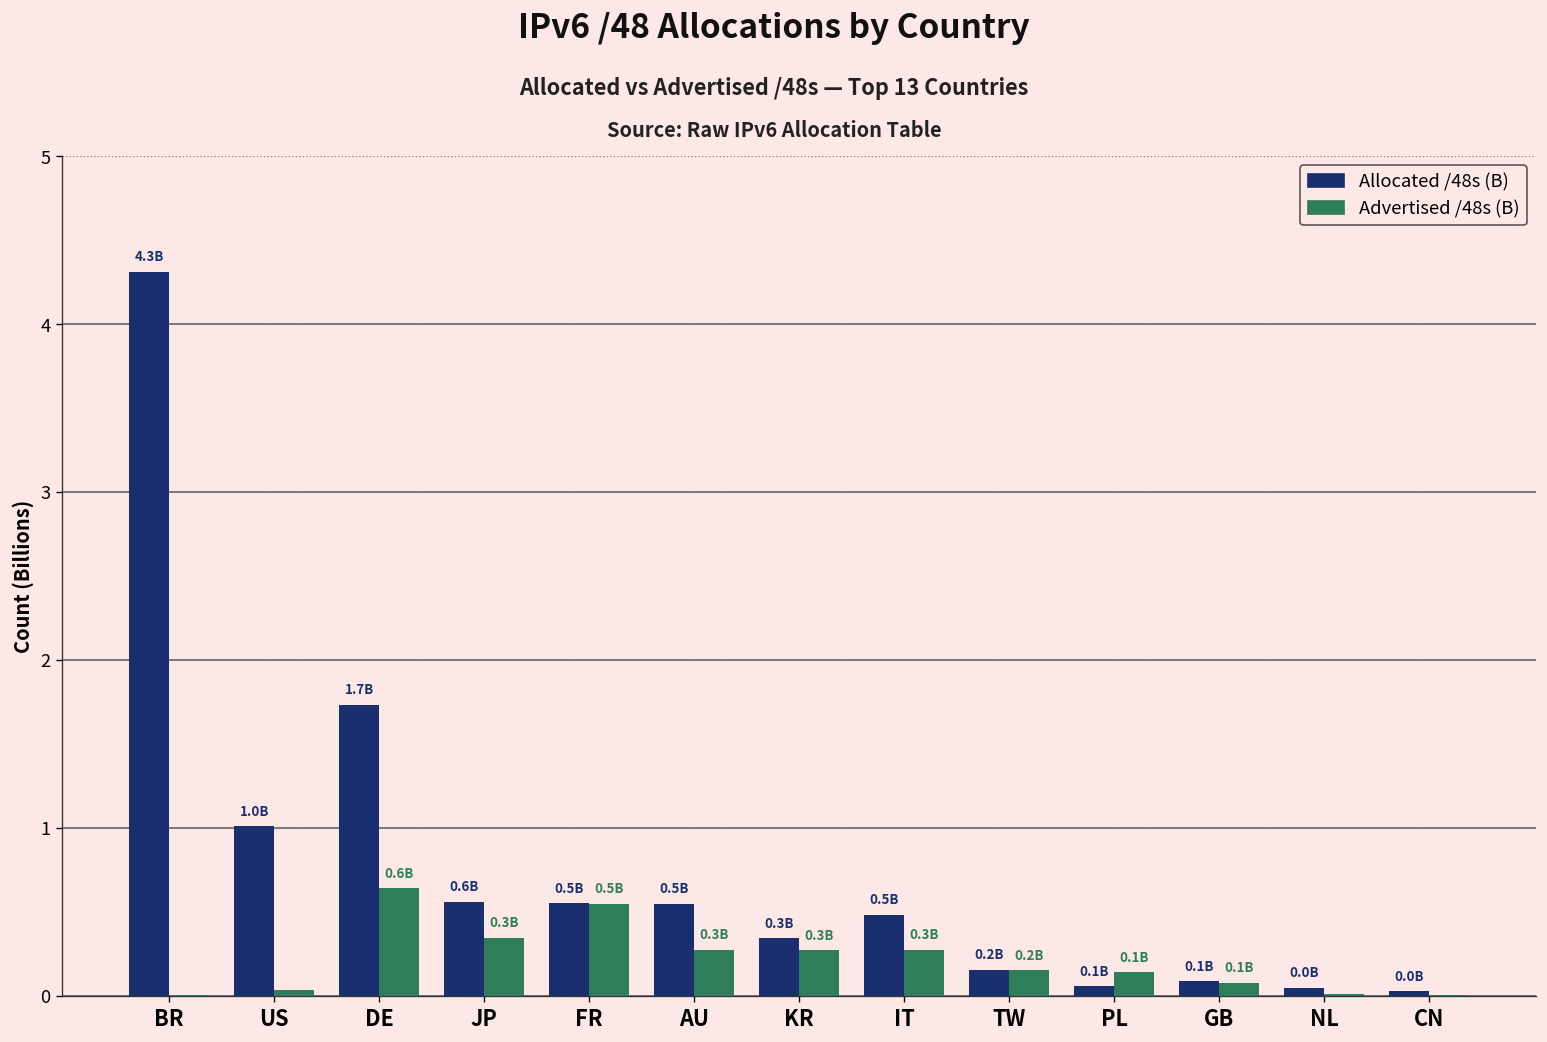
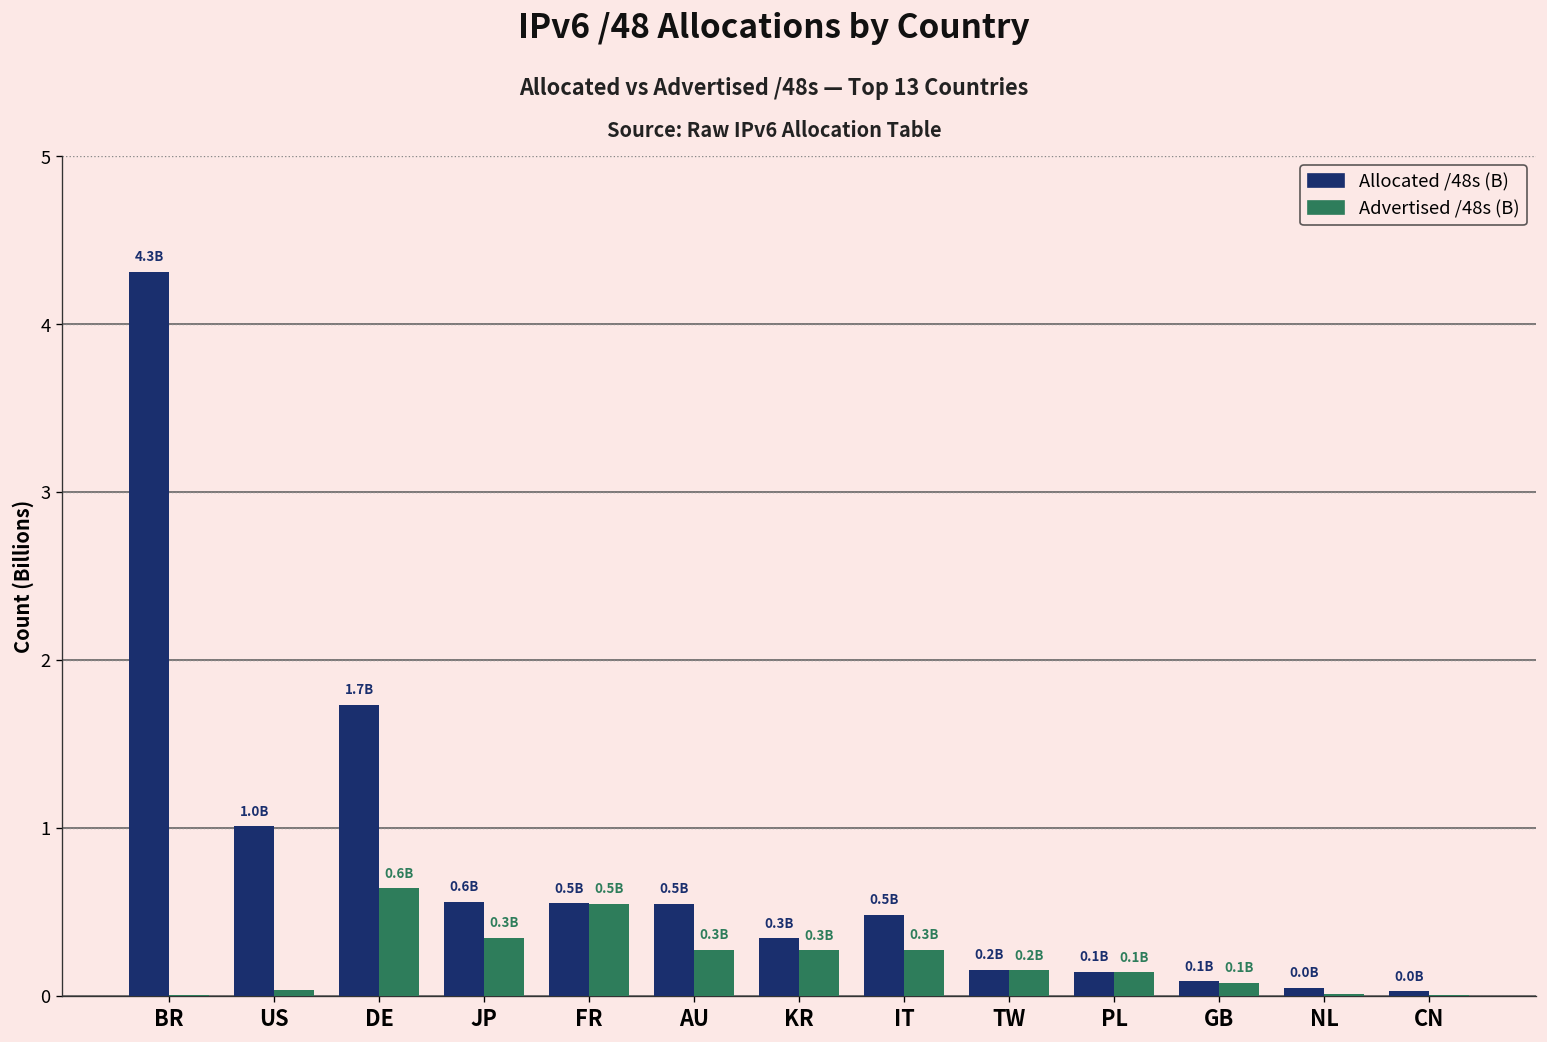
  {
    "Allocated /48s (B)": {
-     "PL": "0.05"
+     "PL": "0.14"
    },
    "Advertised /48s (B)": {
      "DE": "0.6B",
      "JP": "0.3B",
      "FR": "0.5B",
      "AU": "0.3B",
      "KR": "0.3B",
      "IT": "0.3B",
      "TW": "0.2B",
      "PL": "0.1B",
      "GB": "0.1B"
    }
  }
